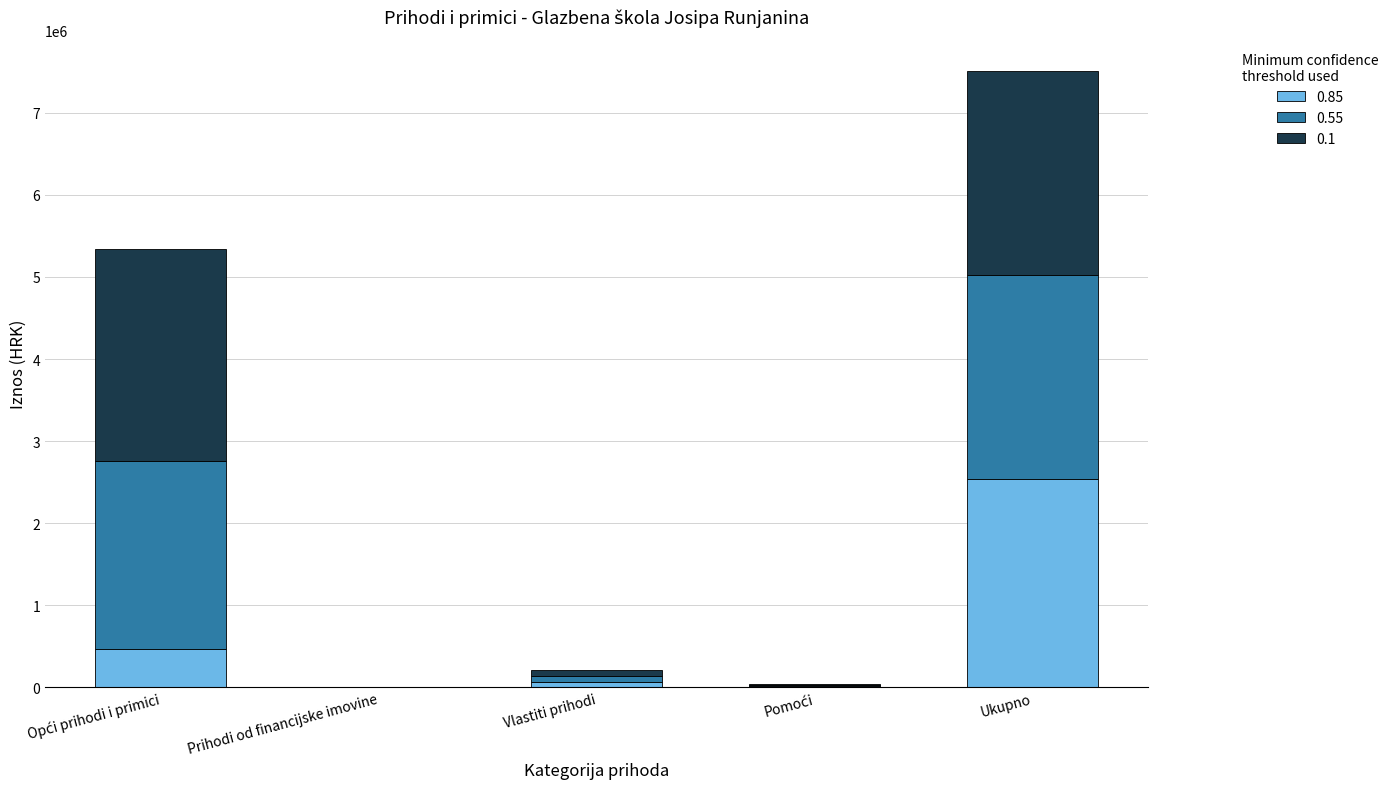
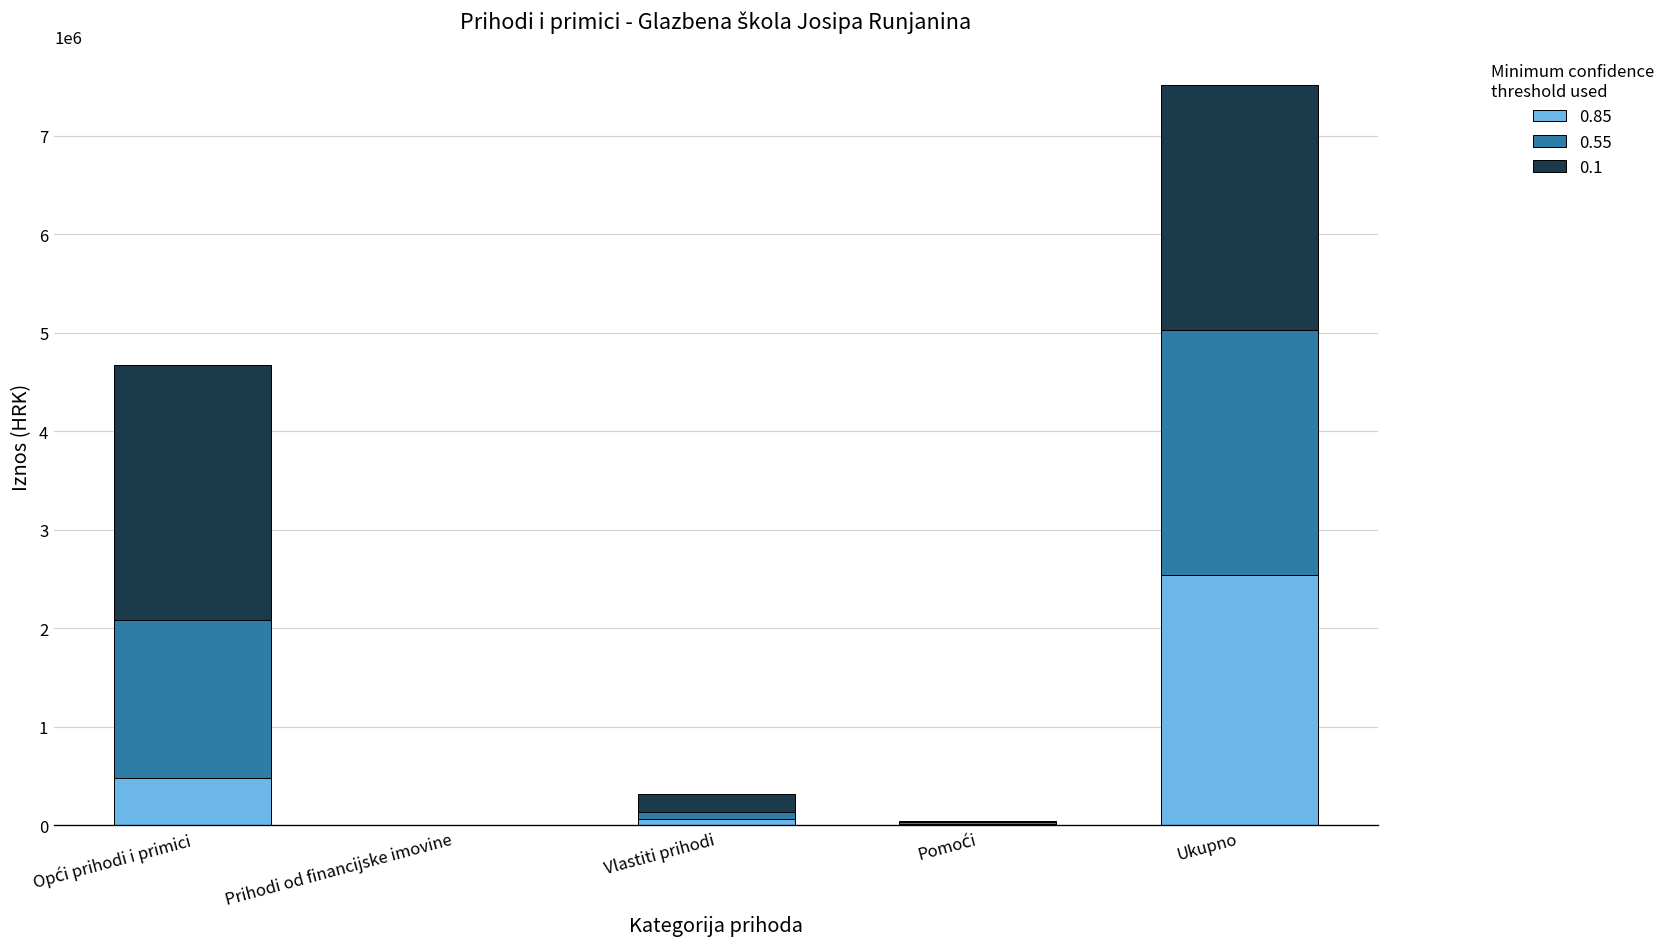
  {
    "0.85": {
      "Opći prihodi i primici": 500000,
      "Vlastiti prihodi": 100000,
      "Ukupno": 2500000
    },
    "0.55": {
-     "Opći prihodi i primici": 2300000,
+     "Opći prihodi i primici": 1600000,
      "Vlastiti prihodi": 100000,
      "Ukupno": 2500000
    },
    "0.1": {
      "Opći prihodi i primici": 2600000,
-     "Vlastiti prihodi": 100000,
+     "Vlastiti prihodi": 200000,
      "Ukupno": 2500000
    }
  }
